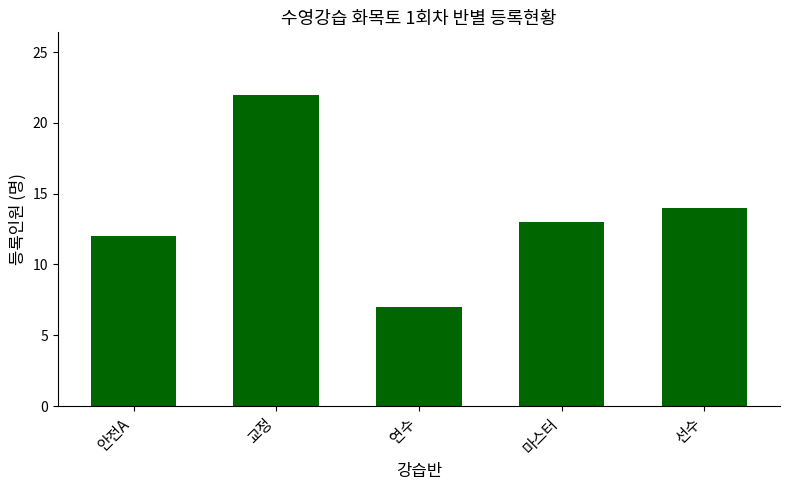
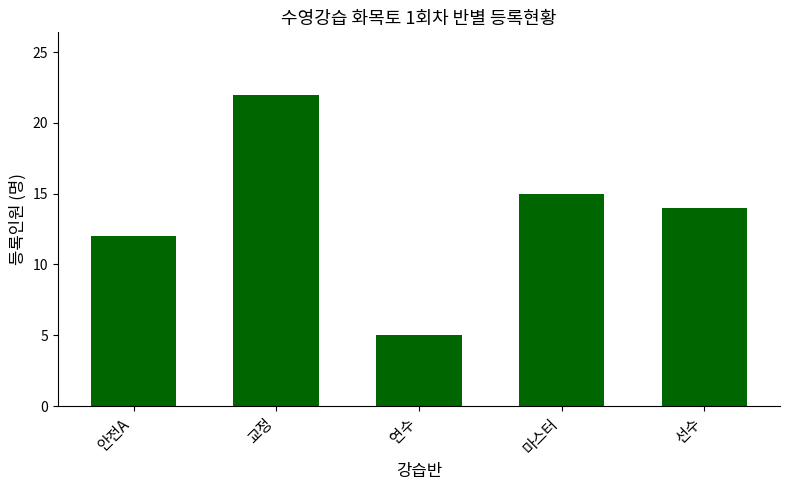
  {
    "안전A": 12,
    "교정": 22,
-   "연수": 7,
-   "마스터": 13,
+   "연수": 5,
+   "마스터": 15,
    "선수": 14
  }
